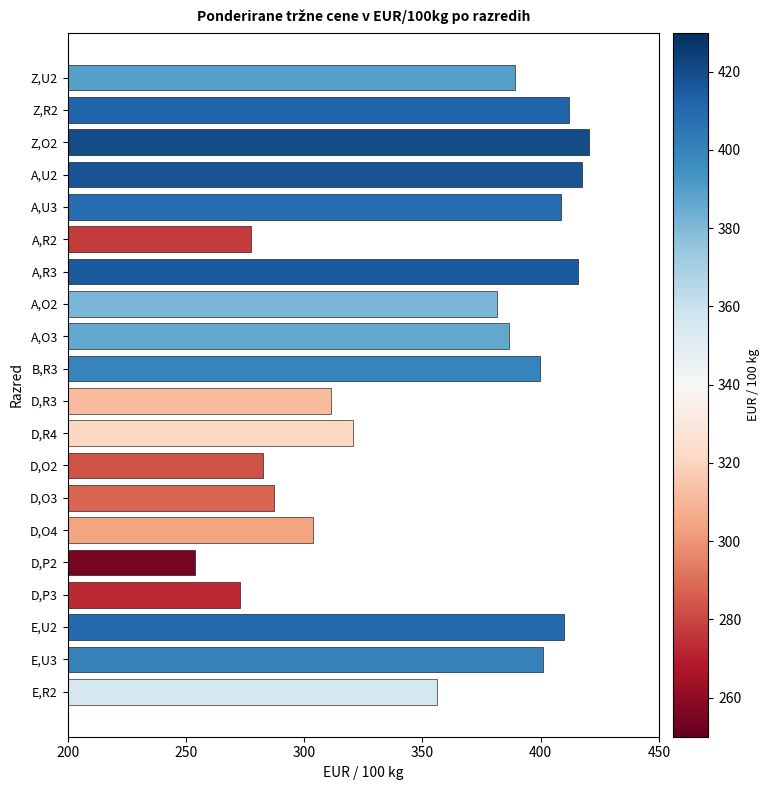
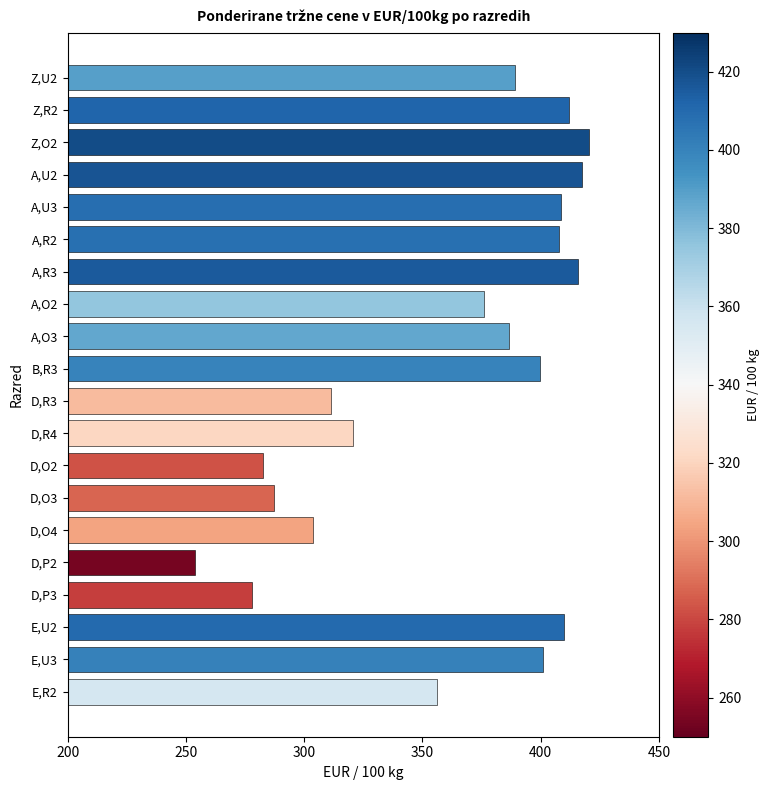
  {
    "Z,U2": 389,
    "Z,R2": 412,
    "Z,O2": 421,
    "A,U2": 418,
    "A,U3": 409,
-   "A,R2": 277,
+   "A,R2": 408,
    "A,R3": 416,
-   "A,O2": 381,
+   "A,O2": 376,
    "A,O3": 387,
    "B,R3": 400,
    "D,R3": 312,
    "D,R4": 321,
    "D,O2": 283,
    "D,O3": 287,
    "D,O4": 304,
    "D,P2": 254,
-   "D,P3": 273,
+   "D,P3": 278,
    "E,U2": 410,
    "E,U3": 401,
    "E,R2": 356
  }
